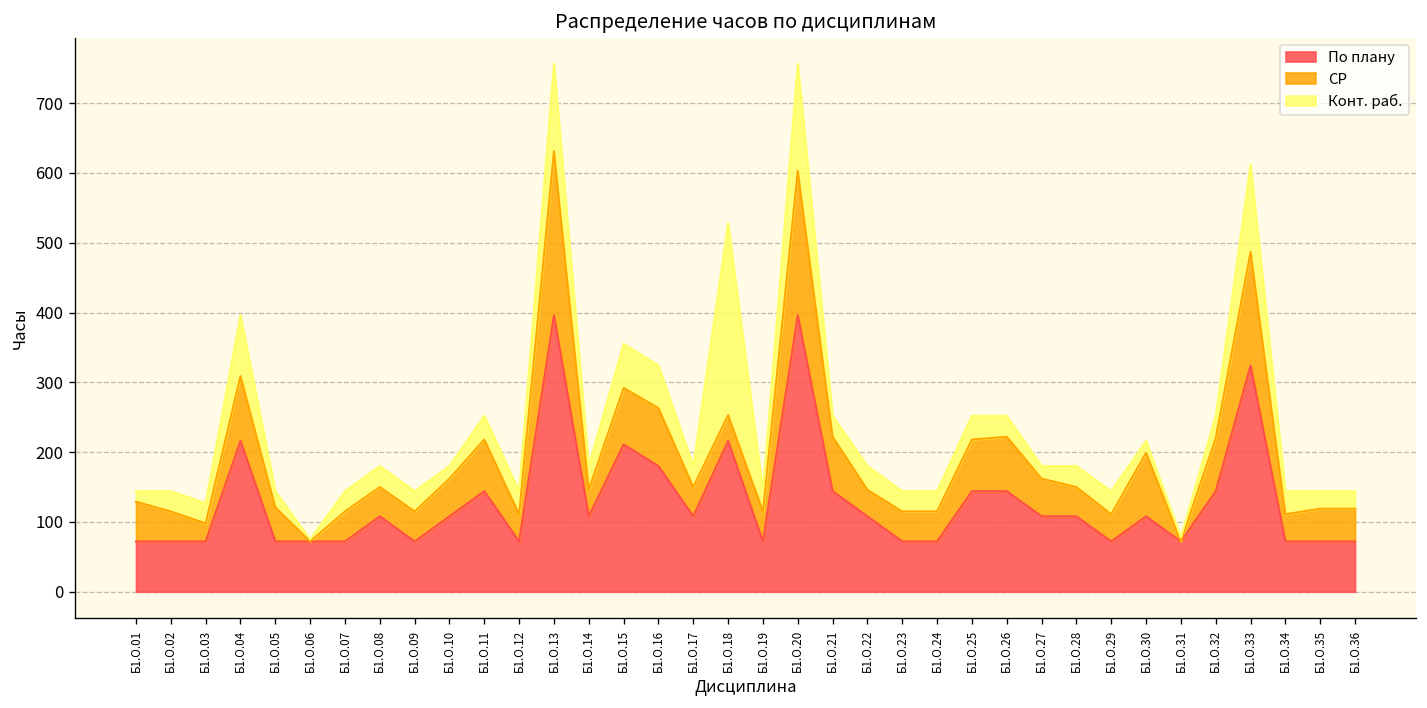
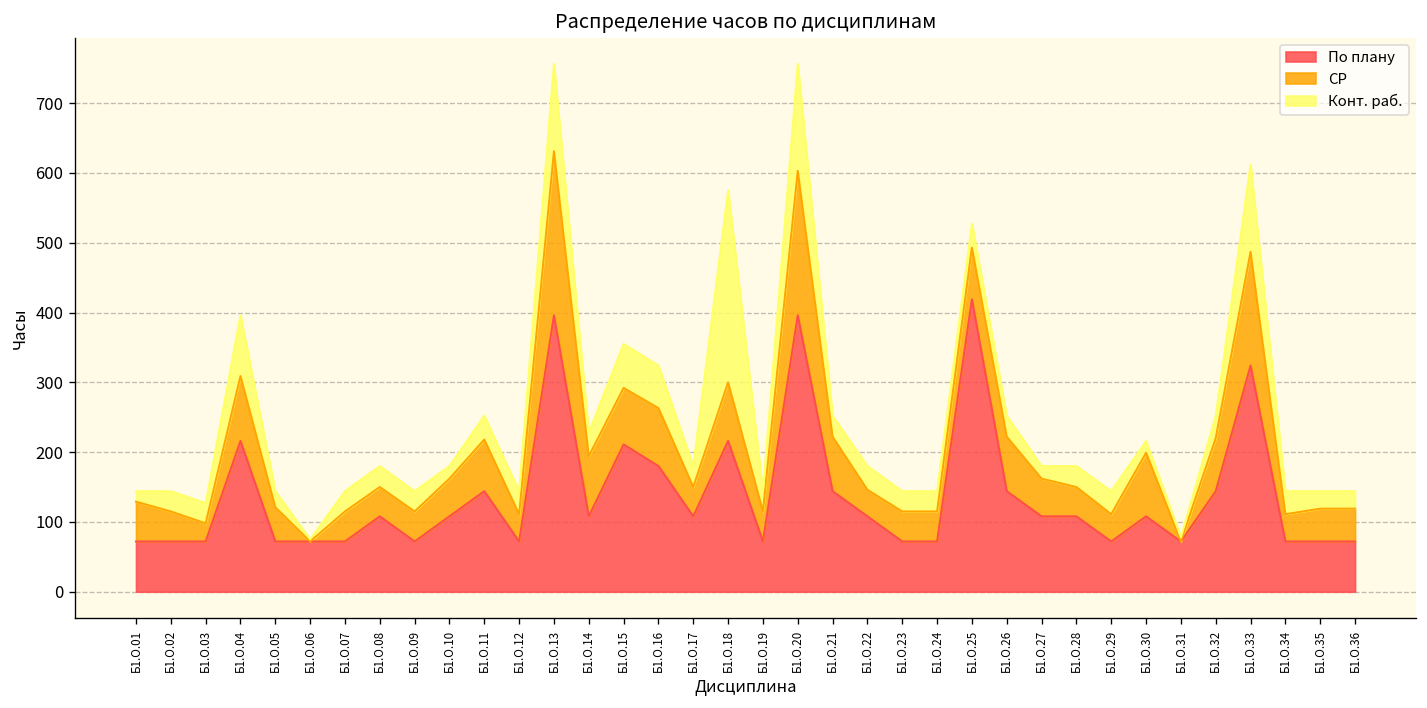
  {
    "По плану": {
      "Б1.О.01": 70,
      "Б1.О.02": 70,
      "Б1.О.03": 70,
      "Б1.О.04": 220,
      "Б1.О.05": 70,
      "Б1.О.07": 70,
      "Б1.О.08": 110,
      "Б1.О.09": 70,
      "Б1.О.10": 110,
      "Б1.О.11": 140,
      "Б1.О.12": 70,
      "Б1.О.13": 400,
      "Б1.О.14": 110,
      "Б1.О.15": 210,
      "Б1.О.16": 180,
      "Б1.О.17": 110,
      "Б1.О.18": 220,
      "Б1.О.19": 70,
      "Б1.О.20": 400,
      "Б1.О.21": 140,
      "Б1.О.22": 110,
      "Б1.О.23": 70,
      "Б1.О.24": 70,
-     "Б1.О.25": 140,
+     "Б1.О.25": 420,
      "Б1.О.26": 140,
      "Б1.О.27": 110,
      "Б1.О.28": 110,
      "Б1.О.29": 70,
      "Б1.О.30": 110,
      "Б1.О.32": 140,
      "Б1.О.33": 320,
      "Б1.О.34": 70,
      "Б1.О.35": 70,
      "Б1.О.36": 70
    },
    "СР": {
      "Б1.О.01": 60,
      "Б1.О.02": 40,
      "Б1.О.03": 30,
      "Б1.О.04": 90,
      "Б1.О.05": 50,
      "Б1.О.07": 40,
      "Б1.О.08": 40,
      "Б1.О.09": 40,
      "Б1.О.10": 50,
      "Б1.О.11": 70,
      "Б1.О.12": 40,
      "Б1.О.13": 240,
-     "Б1.О.14": 40,
+     "Б1.О.14": 90,
      "Б1.О.15": 80,
      "Б1.О.16": 80,
      "Б1.О.17": 40,
-     "Б1.О.18": 40,
+     "Б1.О.18": 80,
      "Б1.О.19": 40,
      "Б1.О.20": 210,
      "Б1.О.21": 80,
      "Б1.О.22": 40,
      "Б1.О.23": 40,
      "Б1.О.24": 40,
      "Б1.О.25": 70,
      "Б1.О.26": 80,
      "Б1.О.27": 50,
      "Б1.О.28": 40,
      "Б1.О.29": 40,
      "Б1.О.30": 90,
      "Б1.О.32": 80,
      "Б1.О.33": 160,
      "Б1.О.34": 40,
      "Б1.О.35": 50,
      "Б1.О.36": 50
    },
    "Конт. раб.": {
      "Б1.О.01": 20,
      "Б1.О.02": 30,
      "Б1.О.03": 30,
      "Б1.О.04": 90,
      "Б1.О.05": 20,
      "Б1.О.07": 30,
      "Б1.О.08": 30,
      "Б1.О.09": 30,
      "Б1.О.10": 20,
      "Б1.О.11": 30,
      "Б1.О.12": 30,
      "Б1.О.13": 130,
      "Б1.О.14": 30,
      "Б1.О.15": 60,
      "Б1.О.16": 60,
      "Б1.О.17": 30,
      "Б1.О.18": 280,
      "Б1.О.19": 30,
      "Б1.О.20": 150,
      "Б1.О.21": 30,
      "Б1.О.22": 30,
      "Б1.О.23": 30,
      "Б1.О.24": 30,
      "Б1.О.25": 30,
      "Б1.О.26": 30,
      "Б1.О.27": 20,
      "Б1.О.28": 30,
      "Б1.О.29": 30,
      "Б1.О.30": 20,
      "Б1.О.31": 10,
      "Б1.О.32": 30,
      "Б1.О.33": 130,
      "Б1.О.34": 30,
      "Б1.О.35": 30,
      "Б1.О.36": 30
    }
  }
